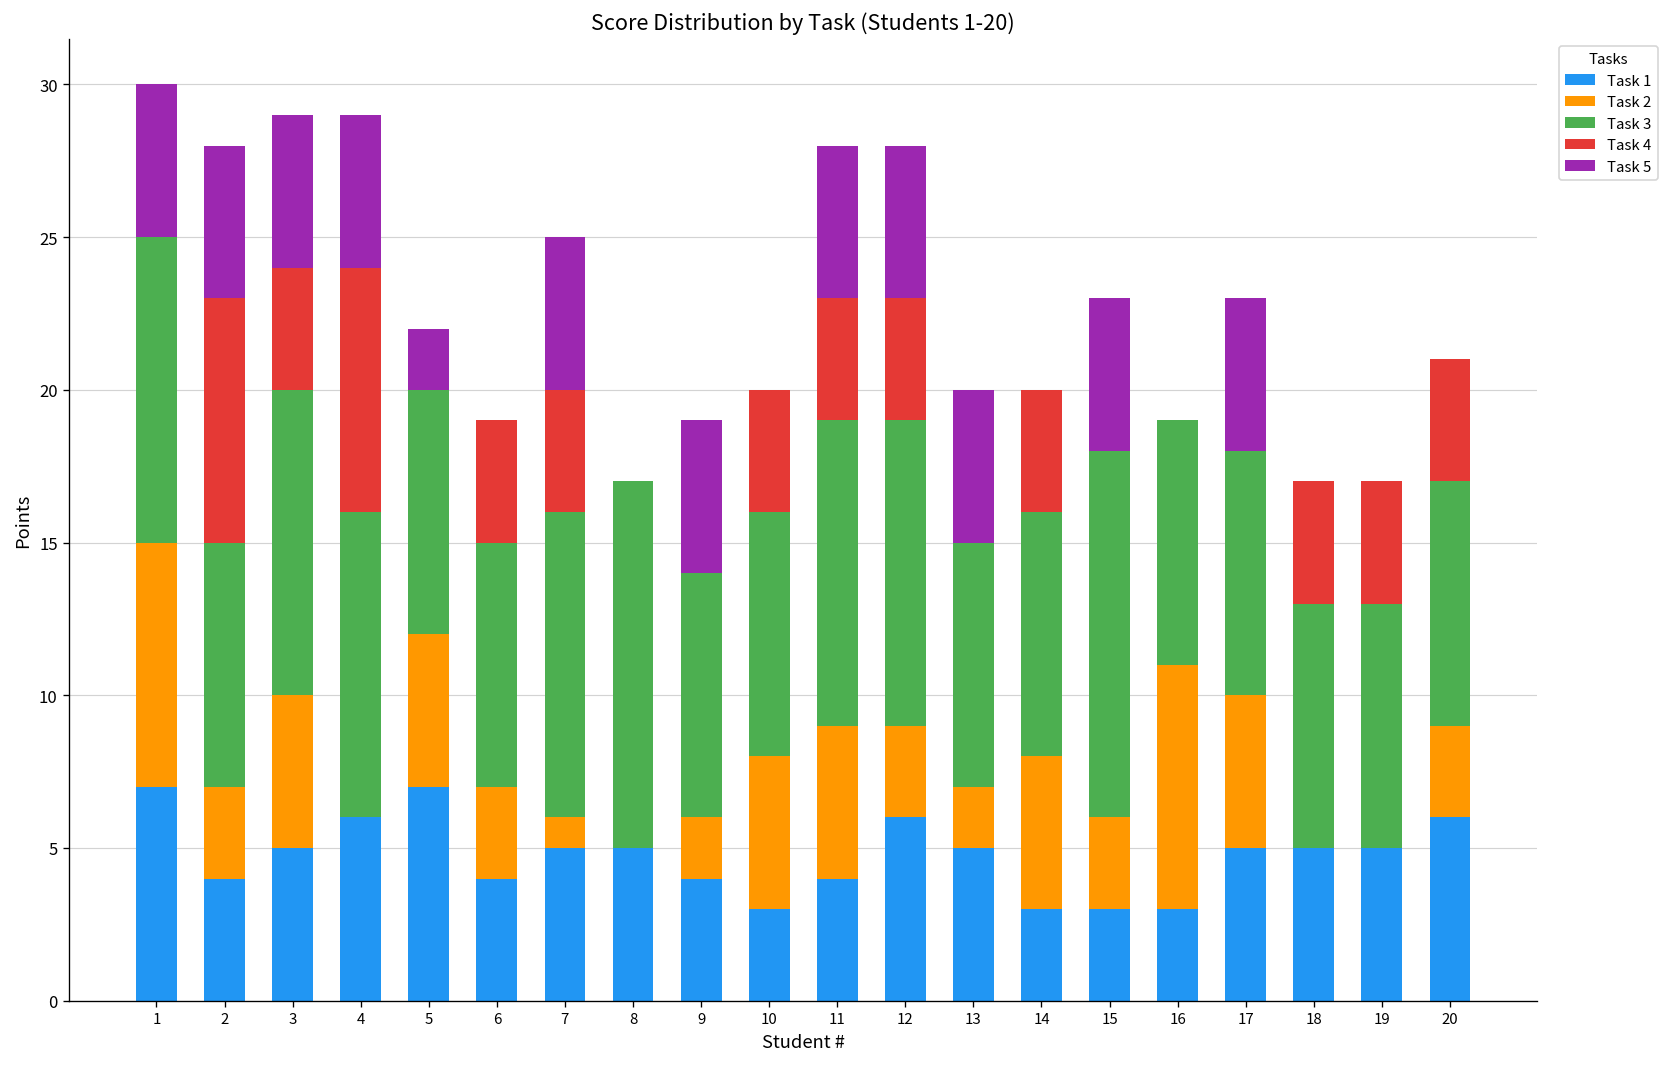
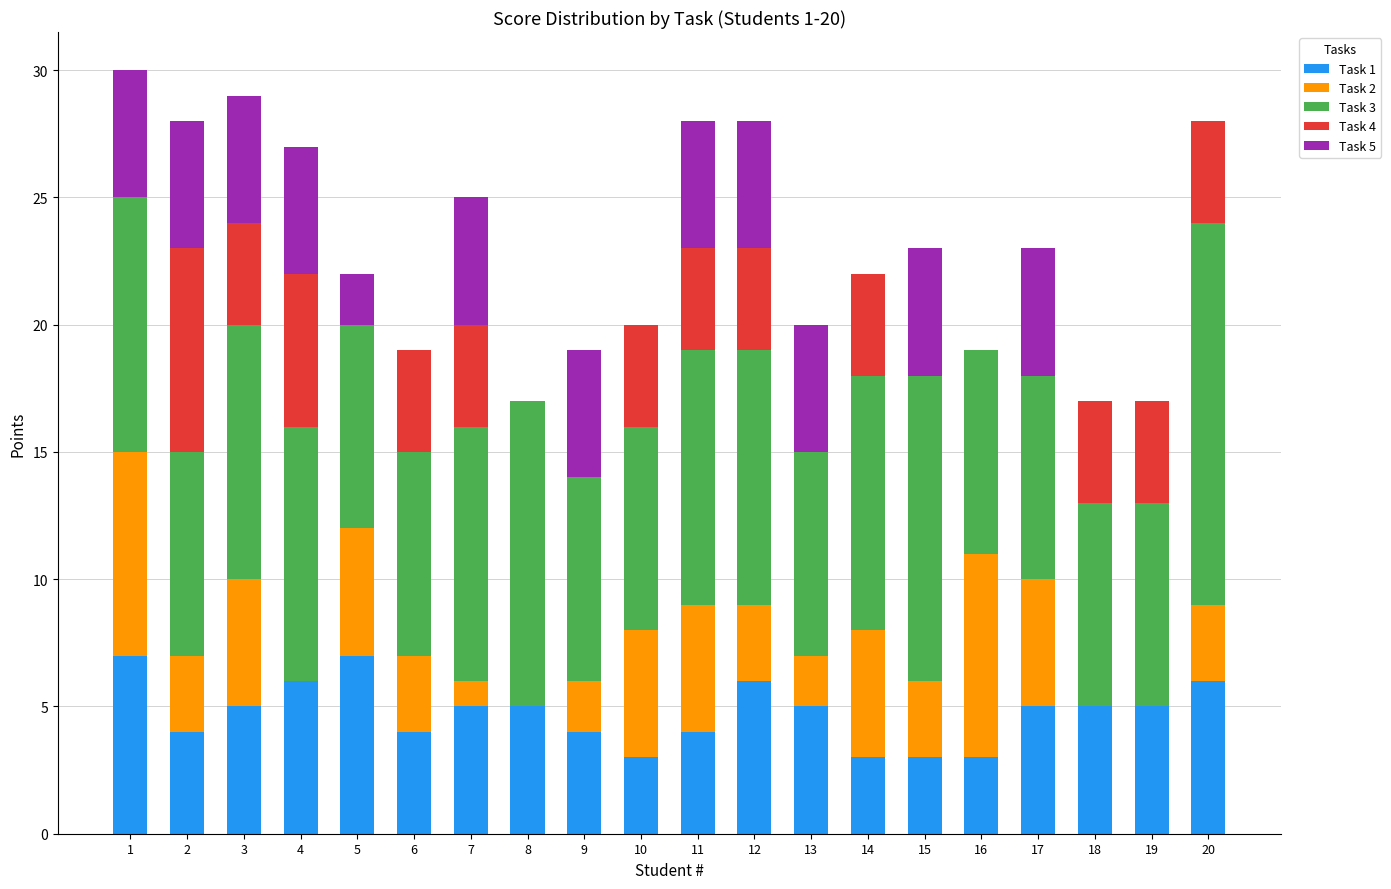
  {
    "Task 1": {
      "1": 7,
      "2": 4,
      "3": 5,
      "4": 6,
      "5": 7,
      "6": 4,
      "7": 5,
      "8": 5,
      "9": 4,
      "10": 3,
      "11": 4,
      "12": 6,
      "13": 5,
      "14": 3,
      "15": 3,
      "16": 3,
      "17": 5,
      "18": 5,
      "19": 5,
      "20": 6
    },
    "Task 2": {
      "1": 8,
      "2": 3,
      "3": 5,
      "4": 0,
      "5": 5,
      "6": 3,
      "7": 1,
      "8": 0,
      "9": 2,
      "10": 5,
      "11": 5,
      "12": 3,
      "13": 2,
      "14": 5,
      "15": 3,
      "16": 8,
      "17": 5,
      "18": 0,
      "19": 0,
      "20": 3
    },
    "Task 3": {
      "1": 10,
      "2": 8,
      "3": 10,
      "4": 10,
      "5": 8,
      "6": 8,
      "7": 10,
      "8": 12,
      "9": 8,
      "10": 8,
      "11": 10,
      "12": 10,
      "13": 8,
-     "14": 8,
+     "14": 10,
      "15": 12,
      "16": 8,
      "17": 8,
      "18": 8,
      "19": 8,
-     "20": 8
+     "20": 15
    },
    "Task 4": {
      "1": 0,
      "2": 8,
      "3": 4,
-     "4": 8,
+     "4": 6,
      "5": 0,
      "6": 4,
      "7": 4,
      "8": 0,
      "9": 0,
      "10": 4,
      "11": 4,
      "12": 4,
      "13": 0,
      "14": 4,
      "15": 0,
      "16": 0,
      "17": 0,
      "18": 4,
      "19": 4,
      "20": 4
    },
    "Task 5": {
      "1": 5,
      "2": 5,
      "3": 5,
      "4": 5,
      "5": 2,
      "6": 0,
      "7": 5,
      "8": 0,
      "9": 5,
      "10": 0,
      "11": 5,
      "12": 5,
      "13": 5,
      "14": 0,
      "15": 5,
      "16": 0,
      "17": 5,
      "18": 0,
      "19": 0,
      "20": 0
    }
  }
